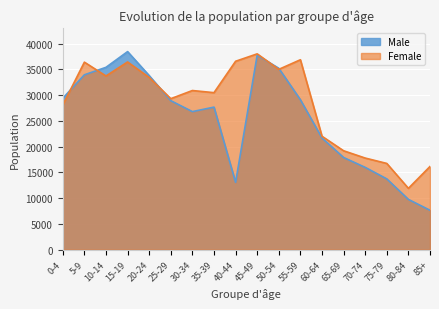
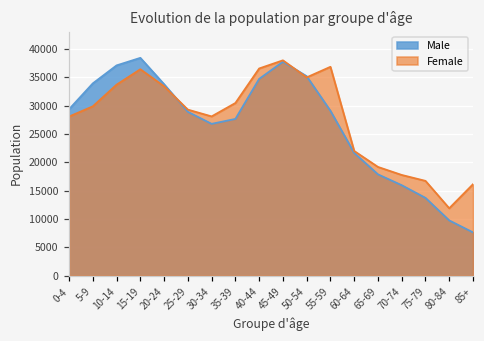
  {
    "Male": {
      "0-4": 29000,
      "5-9": 34000,
-     "10-14": 35000,
+     "10-14": 37000,
      "15-19": 38000,
      "30-34": 27000,
      "35-39": 28000,
-     "40-44": 13000,
+     "40-44": 35000,
      "55-59": 29000,
      "65-69": 18000,
      "70-74": 16000,
      "75-79": 14000,
      "80-84": 10000,
      "85+": 8000
    },
    "Female": {
      "0-4": 28000,
-     "5-9": 36000,
+     "5-9": 30000,
      "10-14": 34000,
      "15-19": 36000,
-     "30-34": 31000,
+     "30-34": 28000,
      "35-39": 30000,
      "40-44": 37000,
      "55-59": 37000,
      "65-69": 19000,
      "70-74": 18000,
      "75-79": 17000,
      "80-84": 12000,
      "85+": 16000
    }
  }
